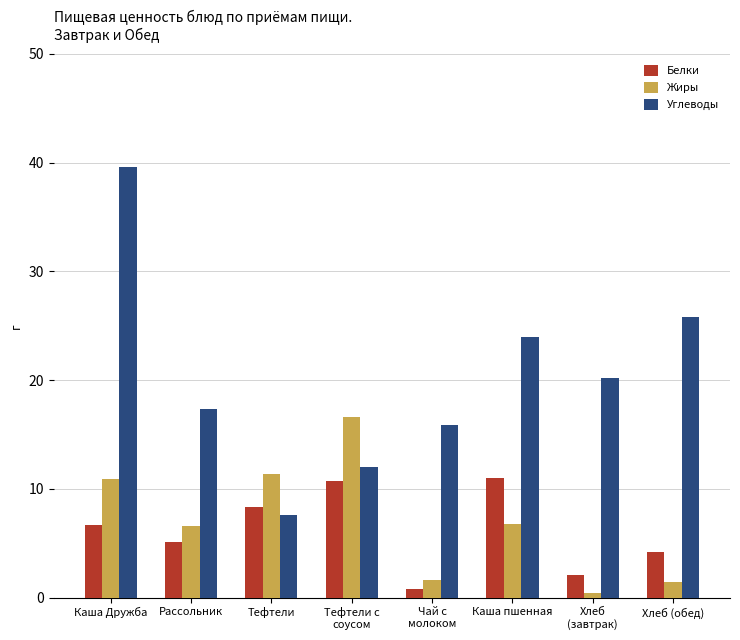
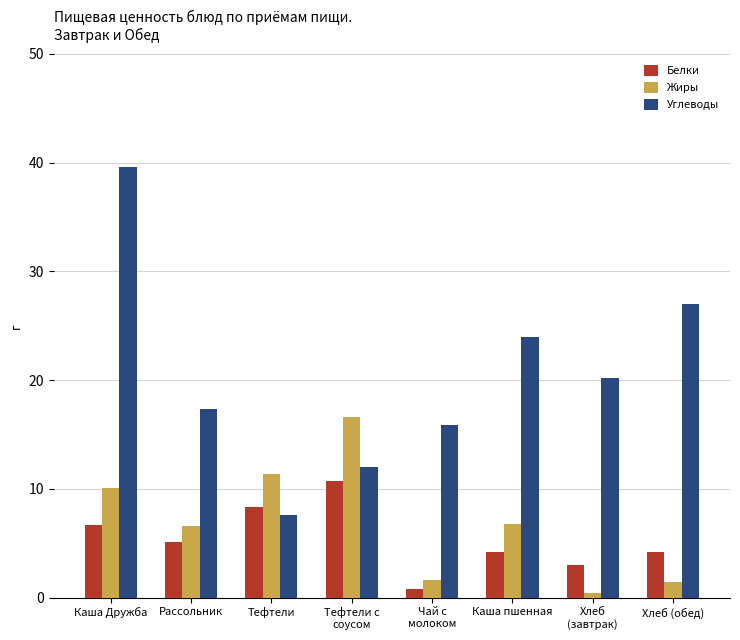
  {
    "Белки": {
      "Каша Дружба": 6.6,
      "Рассольник": 5.1,
      "Тефтели": 8.3,
      "Тефтели с соусом": 10.7,
      "Чай с молоком": 0.8,
-     "Каша пшенная": 11.0,
-     "Хлеб (завтрак)": 2.1,
+     "Каша пшенная": 4.2,
+     "Хлеб (завтрак)": 3.0,
      "Хлеб (обед)": 4.2
    },
    "Жиры": {
-     "Каша Дружба": 10.9,
+     "Каша Дружба": 10.1,
      "Рассольник": 6.6,
      "Тефтели": 11.4,
      "Тефтели с соусом": 16.6,
      "Чай с молоком": 1.6,
      "Каша пшенная": 6.8,
      "Хлеб (завтрак)": 0.4,
      "Хлеб (обед)": 1.4
    },
    "Углеводы": {
      "Каша Дружба": 39.6,
      "Рассольник": 17.3,
      "Тефтели": 7.6,
      "Тефтели с соусом": 12.0,
      "Чай с молоком": 15.9,
      "Каша пшенная": 24.0,
      "Хлеб (завтрак)": 20.2,
-     "Хлеб (обед)": 25.8
+     "Хлеб (обед)": 27.0
    }
  }
